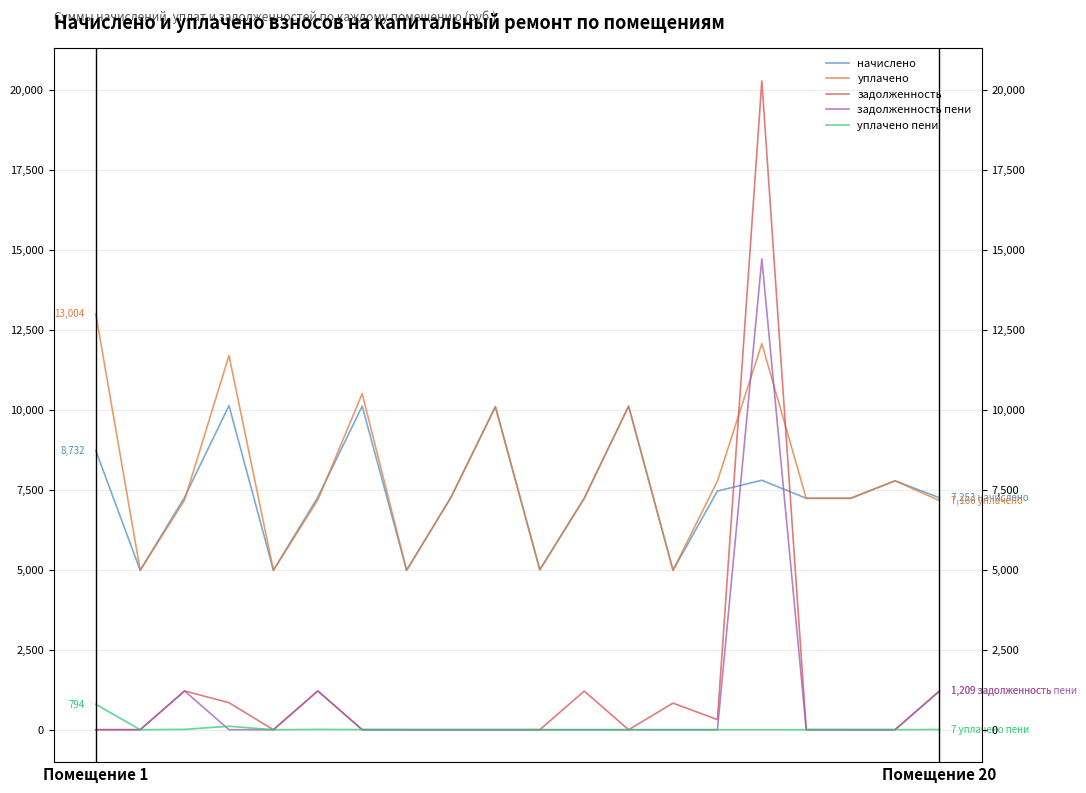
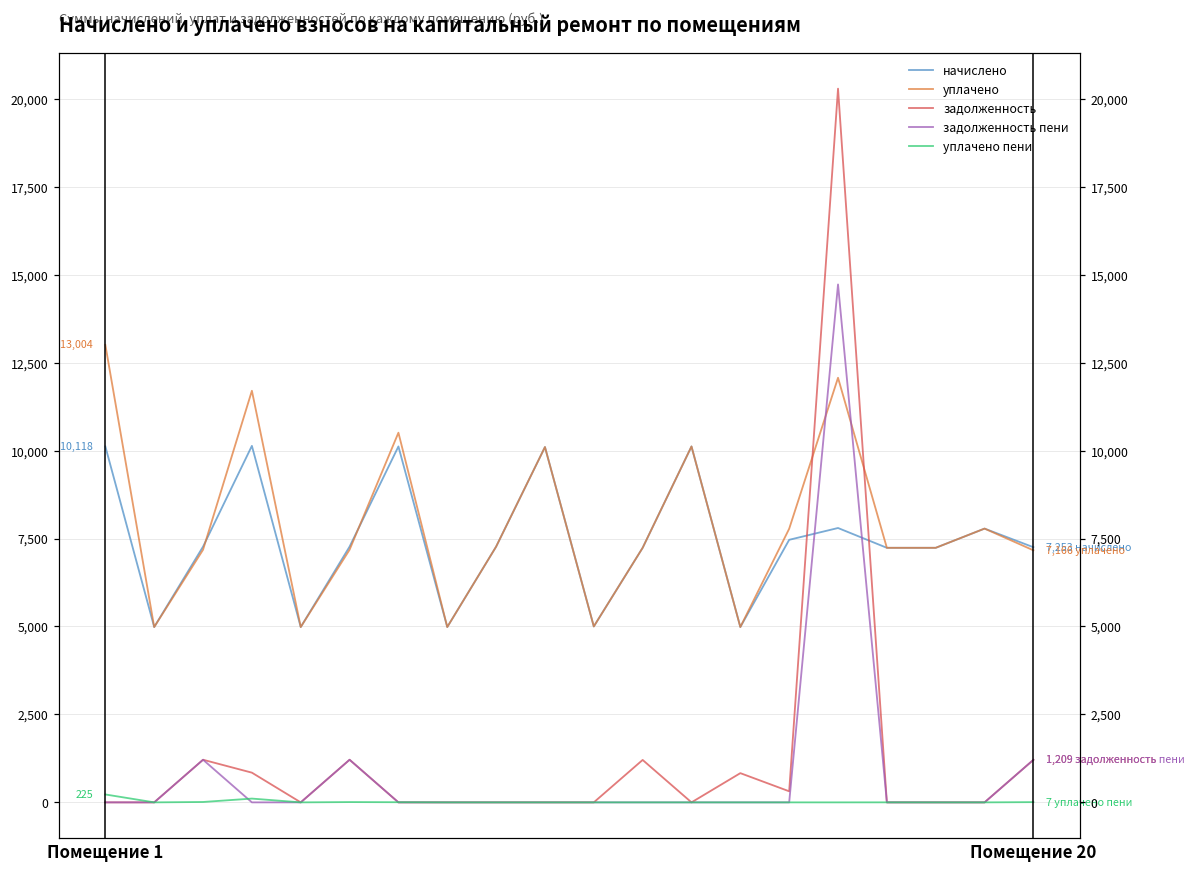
  {
    "начислено": {
-     "Помещение 1": "8,732"
+     "Помещение 1": "10,118"
    },
    "уплачено пени": {
-     "Помещение 1": "794",
+     "Помещение 1": "225",
      "Помещение 20": "7"
    }
  }
